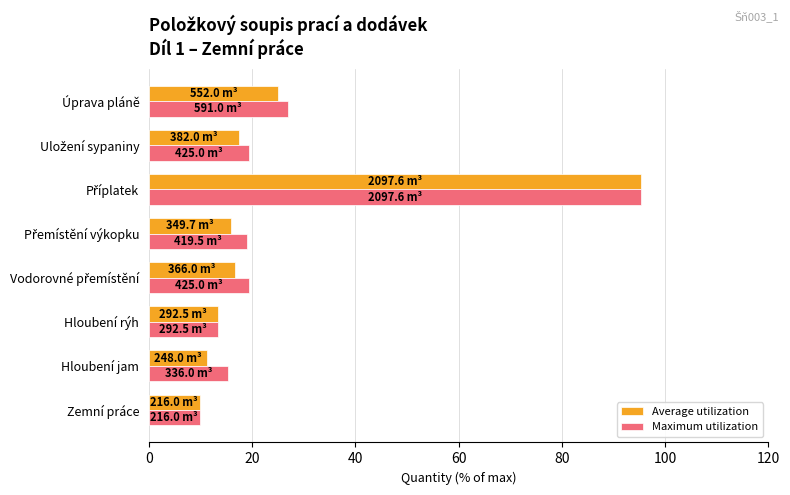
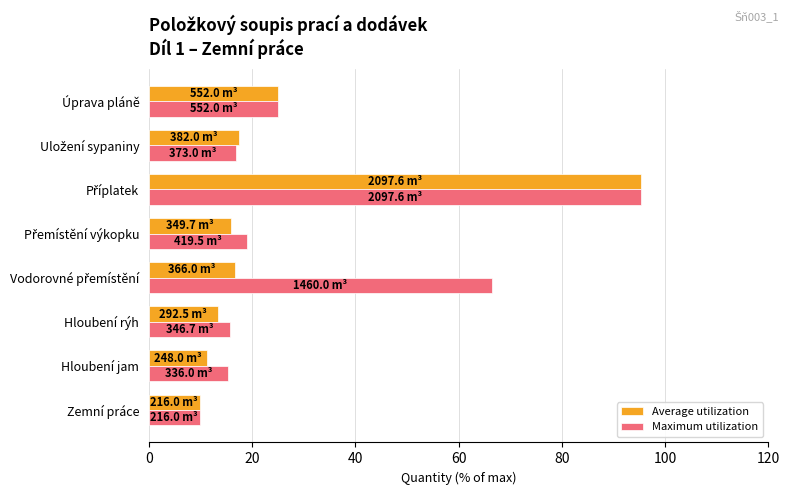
  {
    "Maximum utilization": {
-     "Úprava pláně": 591.0,
-     "Uložení sypaniny": 425.0,
-     "Vodorovné přemístění": 425.0,
-     "Hloubení rýh": 292.5
+     "Úprava pláně": 552.0,
+     "Uložení sypaniny": 373.0,
+     "Vodorovné přemístění": 1460.0,
+     "Hloubení rýh": 346.7
    }
  }
